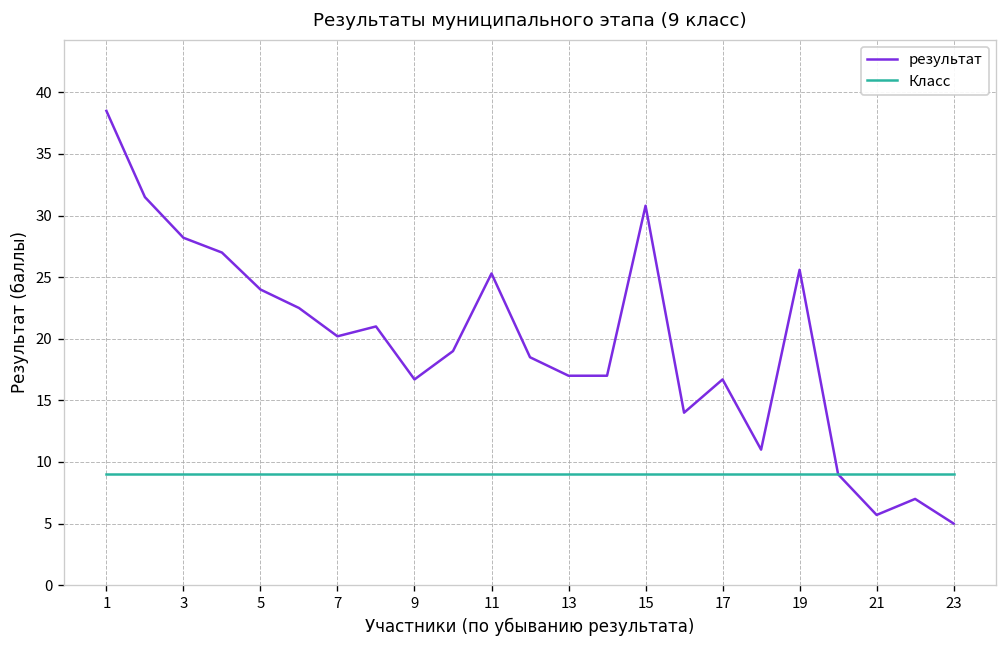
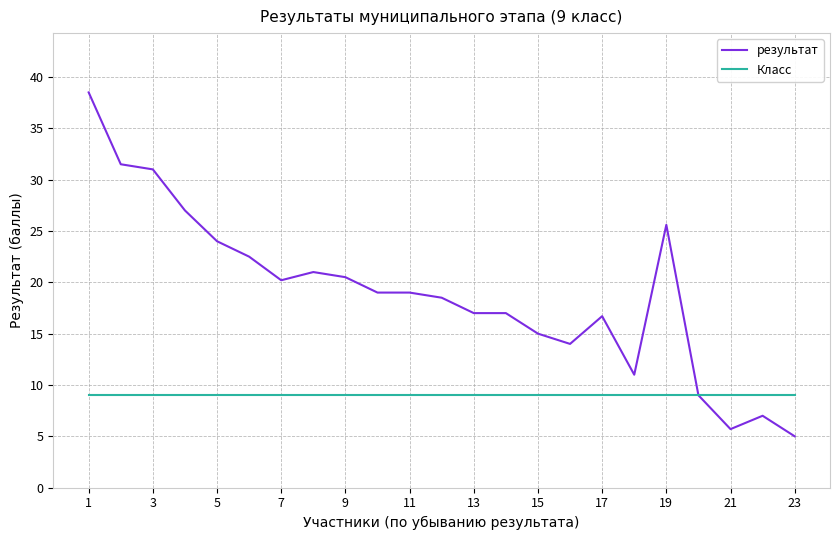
  {
    "результат": {
      "1": 38.5,
-     "3": 28.2,
+     "3": 31.0,
      "5": 24.0,
      "7": 20.2,
-     "9": 16.7,
-     "11": 25.3,
+     "9": 20.5,
+     "11": 19.0,
      "13": 17.0,
-     "15": 30.8,
+     "15": 15.0,
      "17": 16.7,
      "19": 25.6,
      "21": 5.7,
      "23": 5.0
    },
    "Класс": {
      "1": 9.0,
      "3": 9.0,
      "5": 9.0,
      "7": 9.0,
      "9": 9.0,
      "11": 9.0,
      "13": 9.0,
      "15": 9.0,
      "17": 9.0,
      "19": 9.0,
      "21": 9.0,
      "23": 9.0
    }
  }
